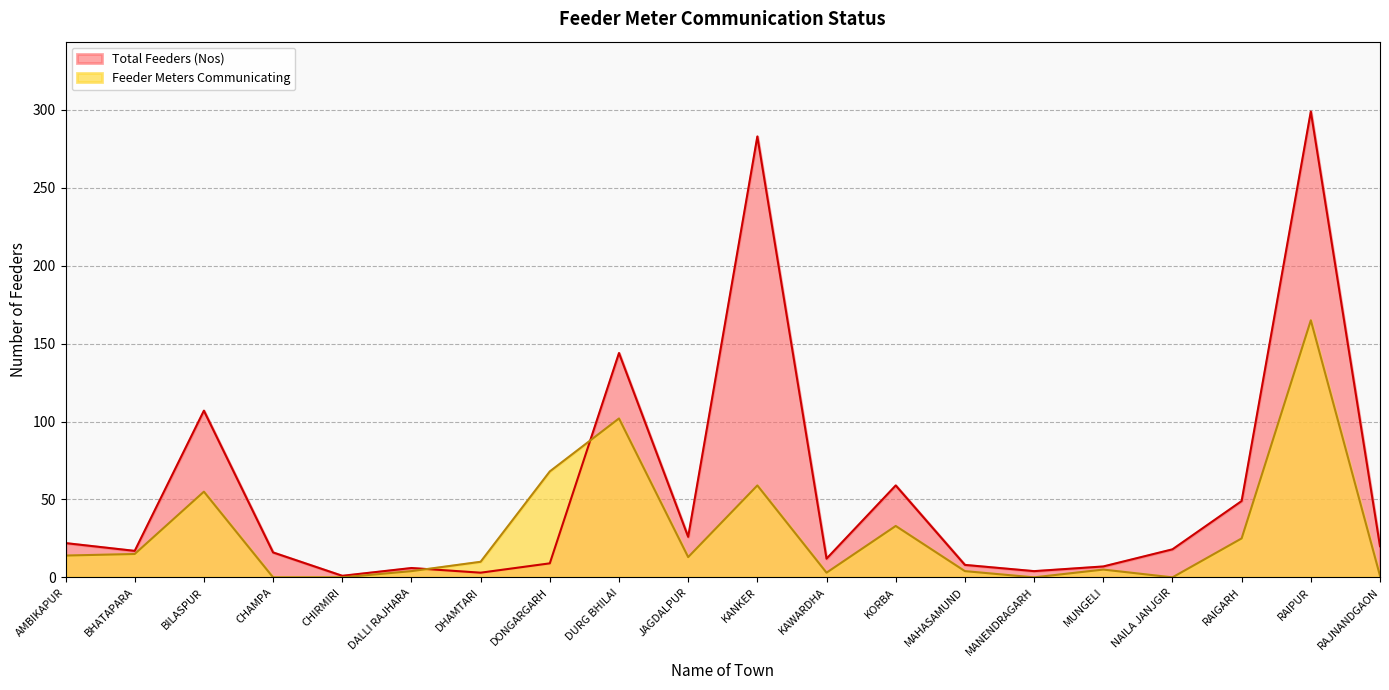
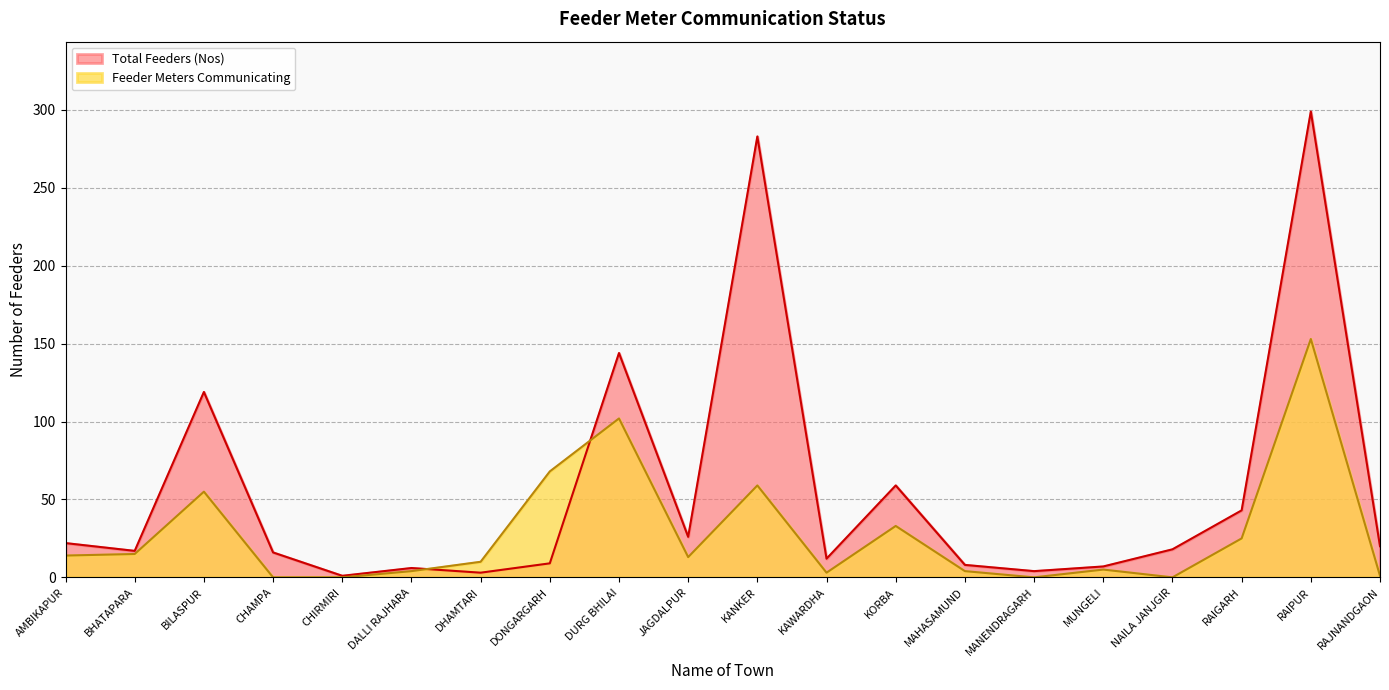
  {
    "Total Feeders (Nos)": {
      "AMBIKAPUR": 22,
      "BHATAPARA": 17,
-     "BILASPUR": 107,
+     "BILASPUR": 119,
      "CHAMPA": 16,
      "DALLI RAJHARA": 6,
      "DHAMTARI": 3,
      "DONGARGARH": 9,
      "DURG BHILAI": 144,
      "JAGDALPUR": 26,
      "KANKER": 283,
      "KAWARDHA": 12,
      "KORBA": 59,
      "MAHASAMUND": 8,
      "MANENDRAGARH": 4,
      "MUNGELI": 7,
      "NAILA JANJGIR": 18,
-     "RAIGARH": 49,
+     "RAIGARH": 43,
      "RAIPUR": 299,
      "RAJNANDGAON": 20
    },
    "Feeder Meters Communicating": {
      "AMBIKAPUR": 14,
      "BHATAPARA": 15,
      "BILASPUR": 55,
      "CHAMPA": 0,
      "DALLI RAJHARA": 4,
      "DHAMTARI": 10,
      "DONGARGARH": 68,
      "DURG BHILAI": 102,
      "JAGDALPUR": 13,
      "KANKER": 59,
      "KAWARDHA": 3,
      "KORBA": 33,
      "MAHASAMUND": 4,
      "MANENDRAGARH": 0,
      "MUNGELI": 5,
      "NAILA JANJGIR": 0,
      "RAIGARH": 25,
-     "RAIPUR": 165,
+     "RAIPUR": 153,
      "RAJNANDGAON": 1
    }
  }
